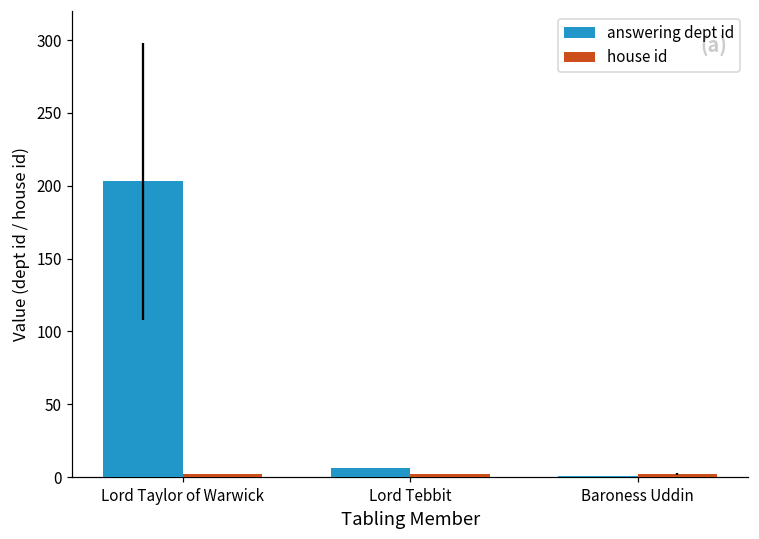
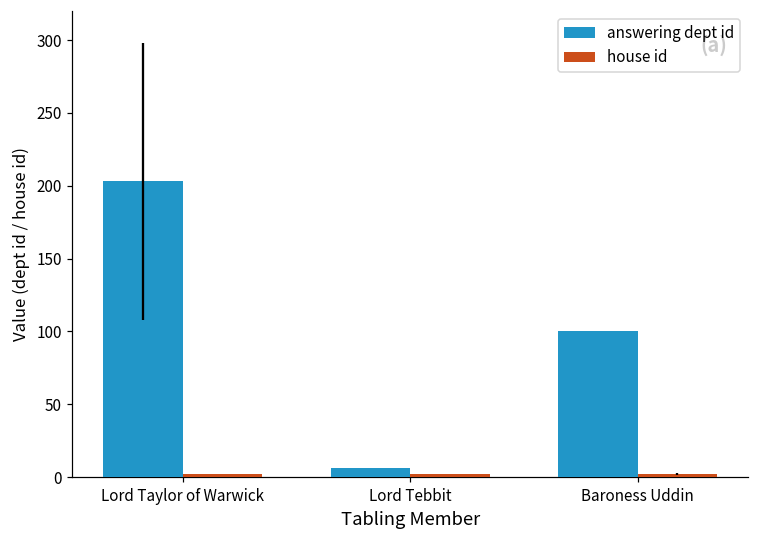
  {
    "answering dept id": {
      "Lord Taylor of Warwick": 203,
      "Lord Tebbit": 6,
-     "Baroness Uddin": 1
+     "Baroness Uddin": 100
    },
    "house id": {
      "Lord Taylor of Warwick": 2,
      "Lord Tebbit": 2,
      "Baroness Uddin": 2
    }
  }
